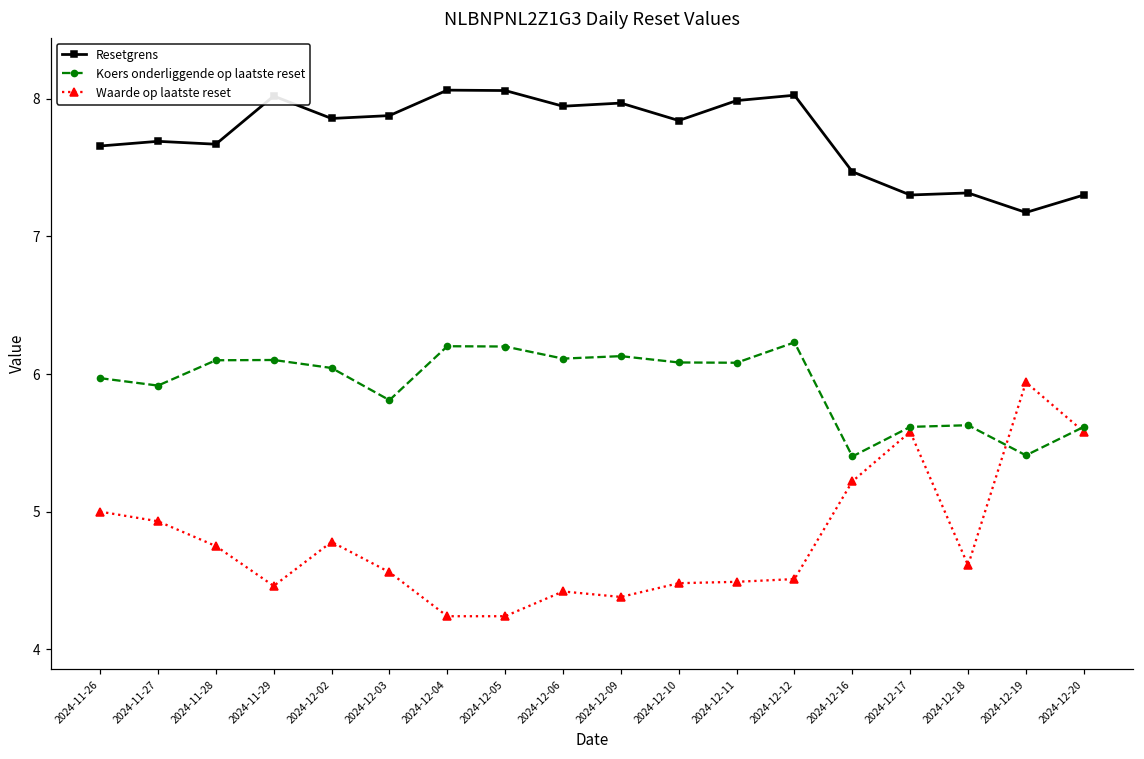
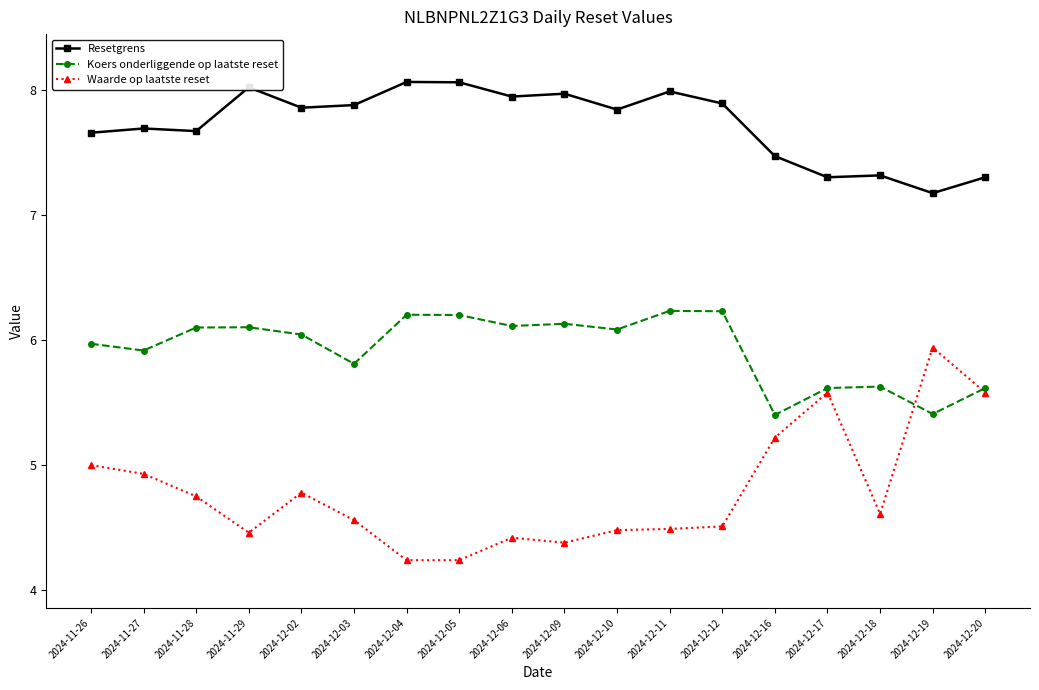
  {
    "Resetgrens": {
      "2024-11-26": 7.66,
      "2024-11-27": 7.69,
      "2024-11-28": 7.67,
      "2024-12-02": 7.86,
      "2024-12-03": 7.88,
      "2024-12-04": 8.06,
      "2024-12-05": 8.06,
      "2024-12-06": 7.95,
      "2024-12-09": 7.97,
      "2024-12-10": 7.84,
      "2024-12-11": 7.99,
-     "2024-12-12": 8.03,
+     "2024-12-12": 7.89,
      "2024-12-16": 7.47,
      "2024-12-17": 7.30,
      "2024-12-18": 7.32,
      "2024-12-19": 7.17,
      "2024-12-20": 7.30
    },
    "Koers onderliggende op laatste reset": {
      "2024-11-26": 5.97,
      "2024-11-27": 5.92,
      "2024-11-28": 6.10,
      "2024-11-29": 6.10,
      "2024-12-02": 6.04,
      "2024-12-03": 5.81,
      "2024-12-04": 6.20,
      "2024-12-05": 6.20,
      "2024-12-06": 6.11,
      "2024-12-09": 6.13,
      "2024-12-10": 6.08,
-     "2024-12-11": 6.08,
+     "2024-12-11": 6.23,
      "2024-12-12": 6.23,
      "2024-12-16": 5.40,
      "2024-12-17": 5.62,
      "2024-12-18": 5.63,
      "2024-12-19": 5.41,
      "2024-12-20": 5.62
    },
    "Waarde op laatste reset": {
      "2024-11-26": 5.00,
      "2024-11-27": 4.93,
      "2024-11-28": 4.75,
      "2024-11-29": 4.46,
      "2024-12-02": 4.78,
      "2024-12-03": 4.56,
      "2024-12-04": 4.24,
      "2024-12-05": 4.24,
      "2024-12-06": 4.42,
      "2024-12-09": 4.38,
      "2024-12-10": 4.48,
      "2024-12-11": 4.49,
      "2024-12-12": 4.51,
      "2024-12-16": 5.22,
      "2024-12-17": 5.58,
      "2024-12-18": 4.61,
      "2024-12-19": 5.94,
      "2024-12-20": 5.58
    }
  }
